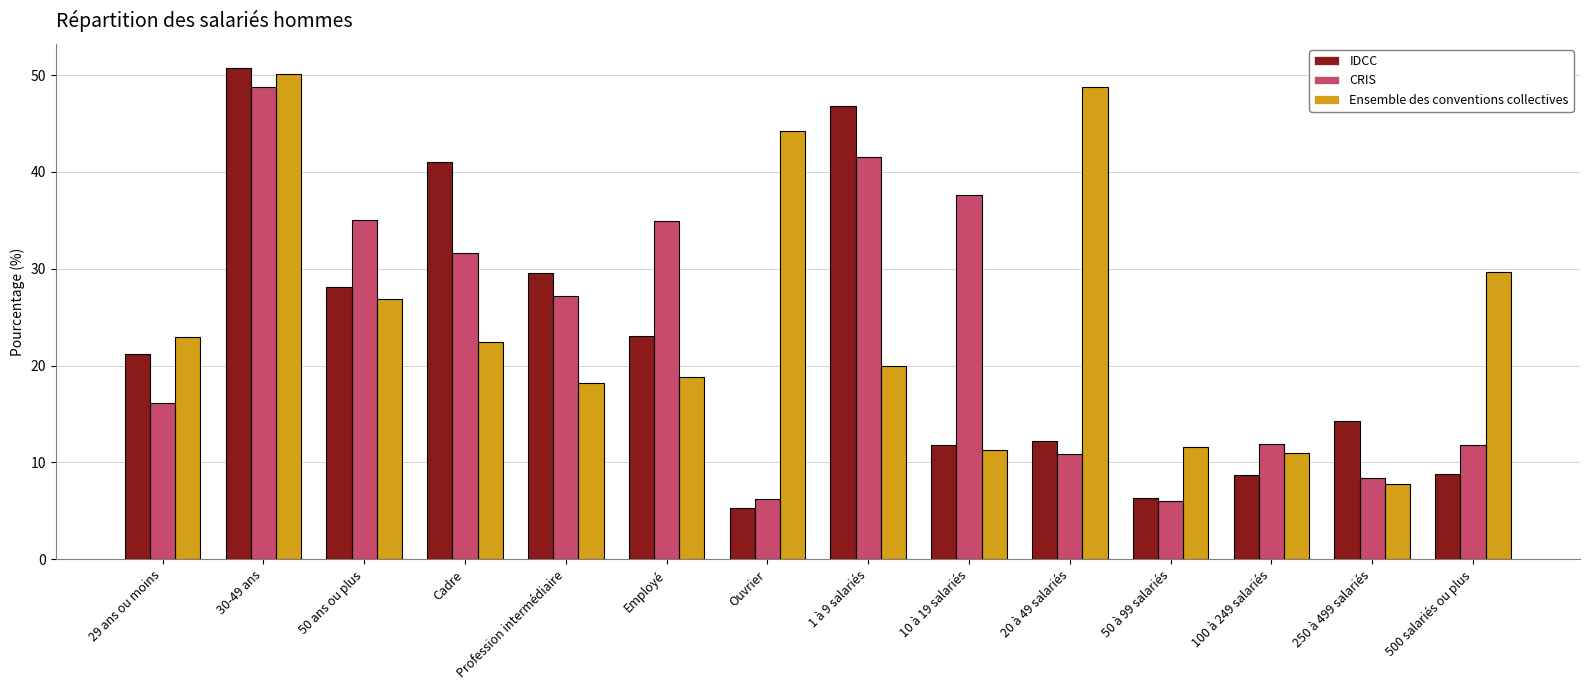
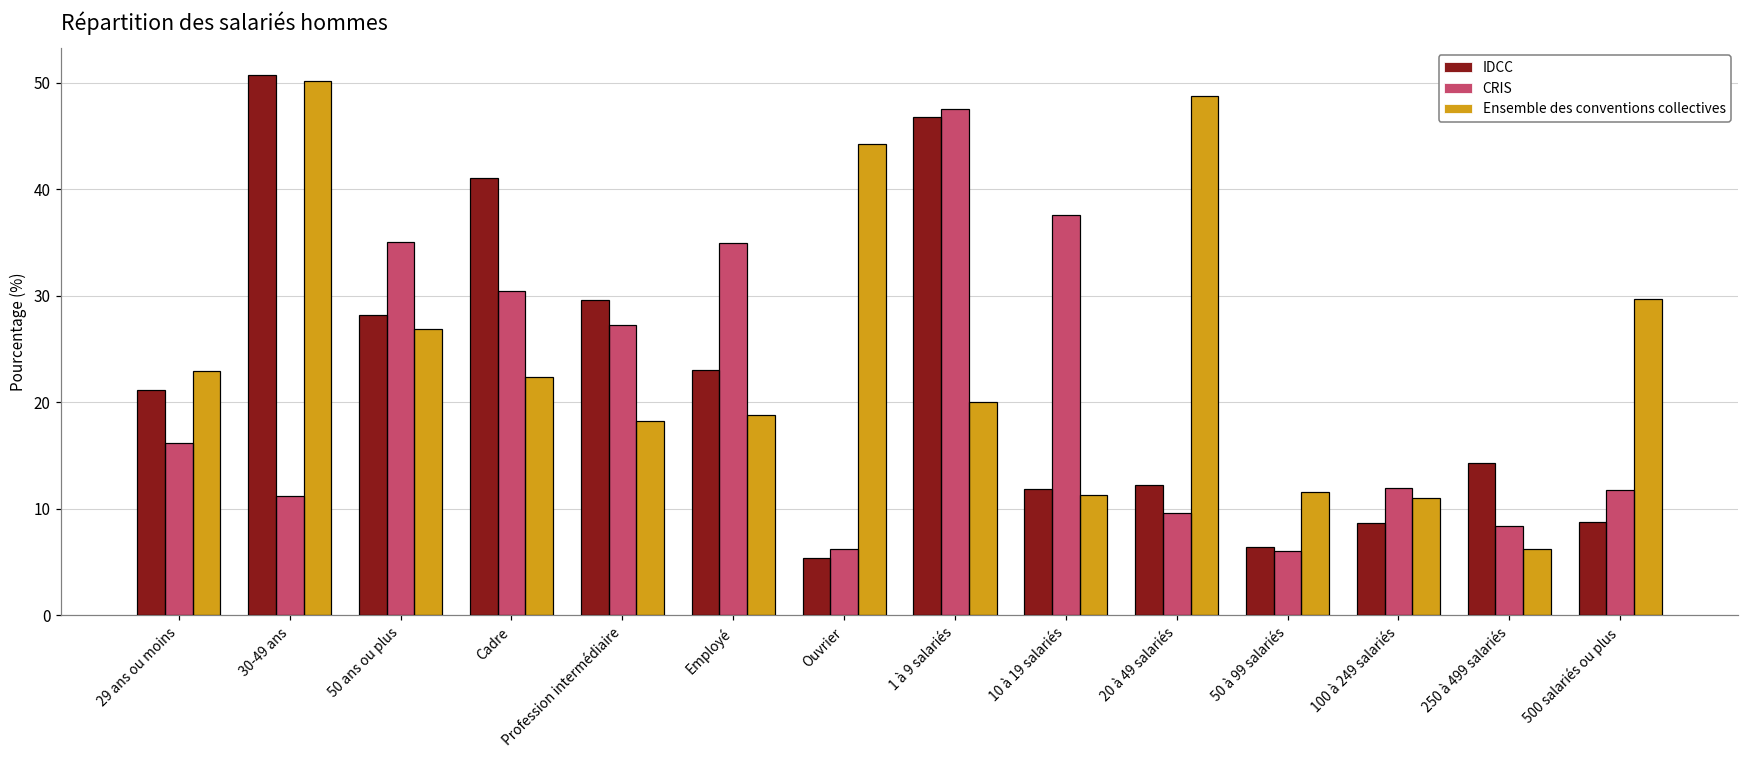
  {
    "IDCC": {
      "29 ans ou moins": 21,
      "30-49 ans": 51,
      "50 ans ou plus": 28,
      "Cadre": 41,
      "Profession intermédiaire": 30,
      "Employé": 23,
      "Ouvrier": 5,
      "1 à 9 salariés": 47,
      "10 à 19 salariés": 12,
      "20 à 49 salariés": 12,
      "50 à 99 salariés": 6,
      "100 à 249 salariés": 9,
      "250 à 499 salariés": 14,
      "500 salariés ou plus": 9
    },
    "CRIS": {
      "29 ans ou moins": 16,
-     "30-49 ans": 49,
+     "30-49 ans": 11,
      "50 ans ou plus": 35,
-     "Cadre": 32,
+     "Cadre": 30,
      "Profession intermédiaire": 27,
      "Employé": 35,
      "Ouvrier": 6,
-     "1 à 9 salariés": 42,
+     "1 à 9 salariés": 47,
      "10 à 19 salariés": 38,
-     "20 à 49 salariés": 11,
+     "20 à 49 salariés": 10,
      "50 à 99 salariés": 6,
      "100 à 249 salariés": 12,
      "250 à 499 salariés": 8,
      "500 salariés ou plus": 12
    },
    "Ensemble des conventions collectives": {
      "29 ans ou moins": 23,
      "30-49 ans": 50,
      "50 ans ou plus": 27,
      "Cadre": 22,
      "Profession intermédiaire": 18,
      "Employé": 19,
      "Ouvrier": 44,
      "1 à 9 salariés": 20,
      "10 à 19 salariés": 11,
      "20 à 49 salariés": 49,
      "50 à 99 salariés": 12,
      "100 à 249 salariés": 11,
-     "250 à 499 salariés": 8,
+     "250 à 499 salariés": 6,
      "500 salariés ou plus": 30
    }
  }
